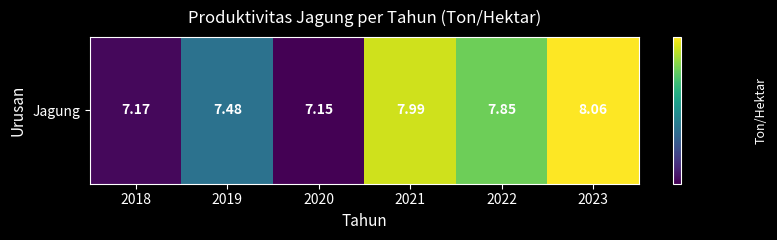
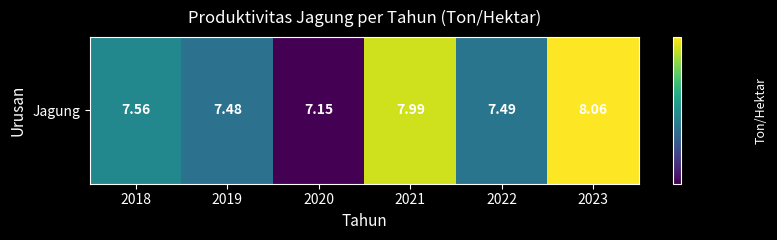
  {
    "Jagung": {
-     "2018": 7.17,
+     "2018": 7.56,
      "2019": 7.48,
      "2020": 7.15,
      "2021": 7.99,
-     "2022": 7.85,
+     "2022": 7.49,
      "2023": 8.06
    }
  }
